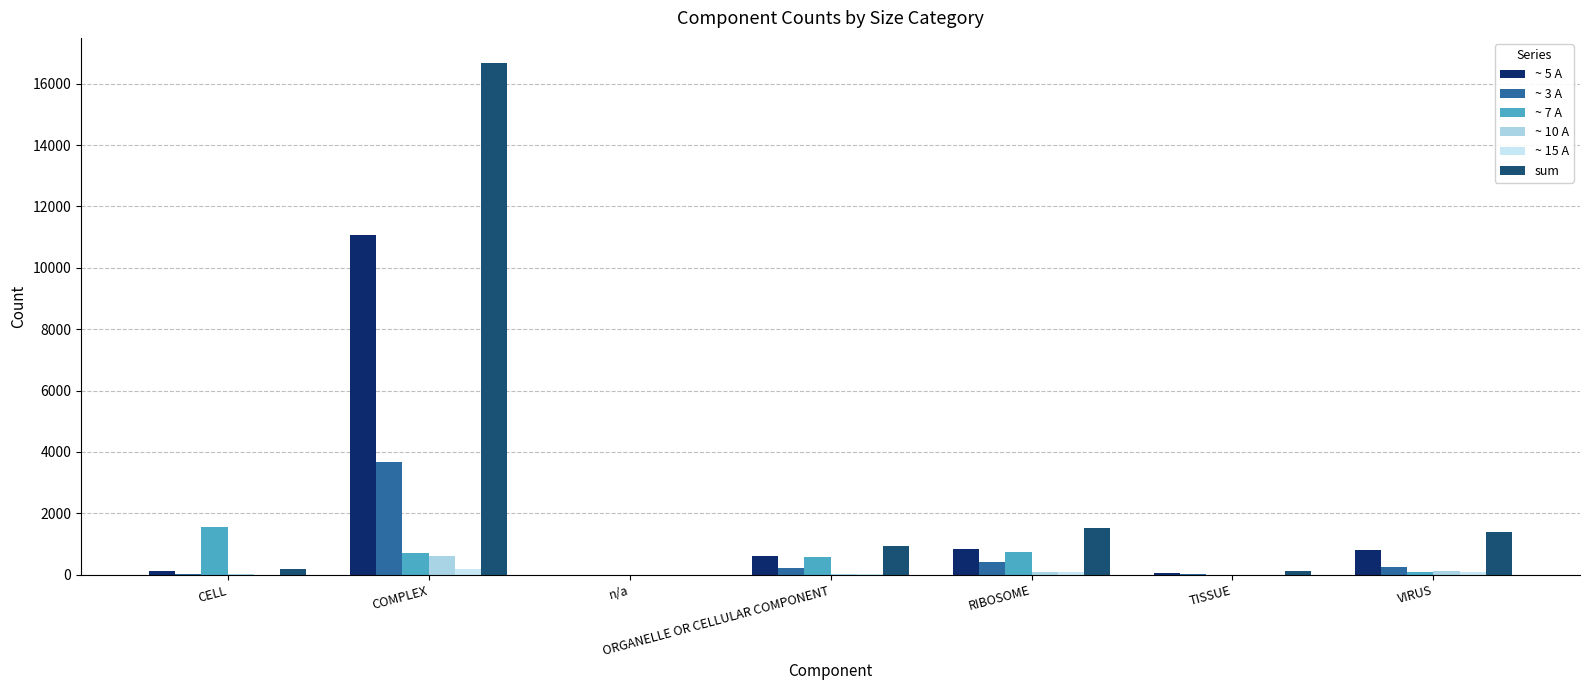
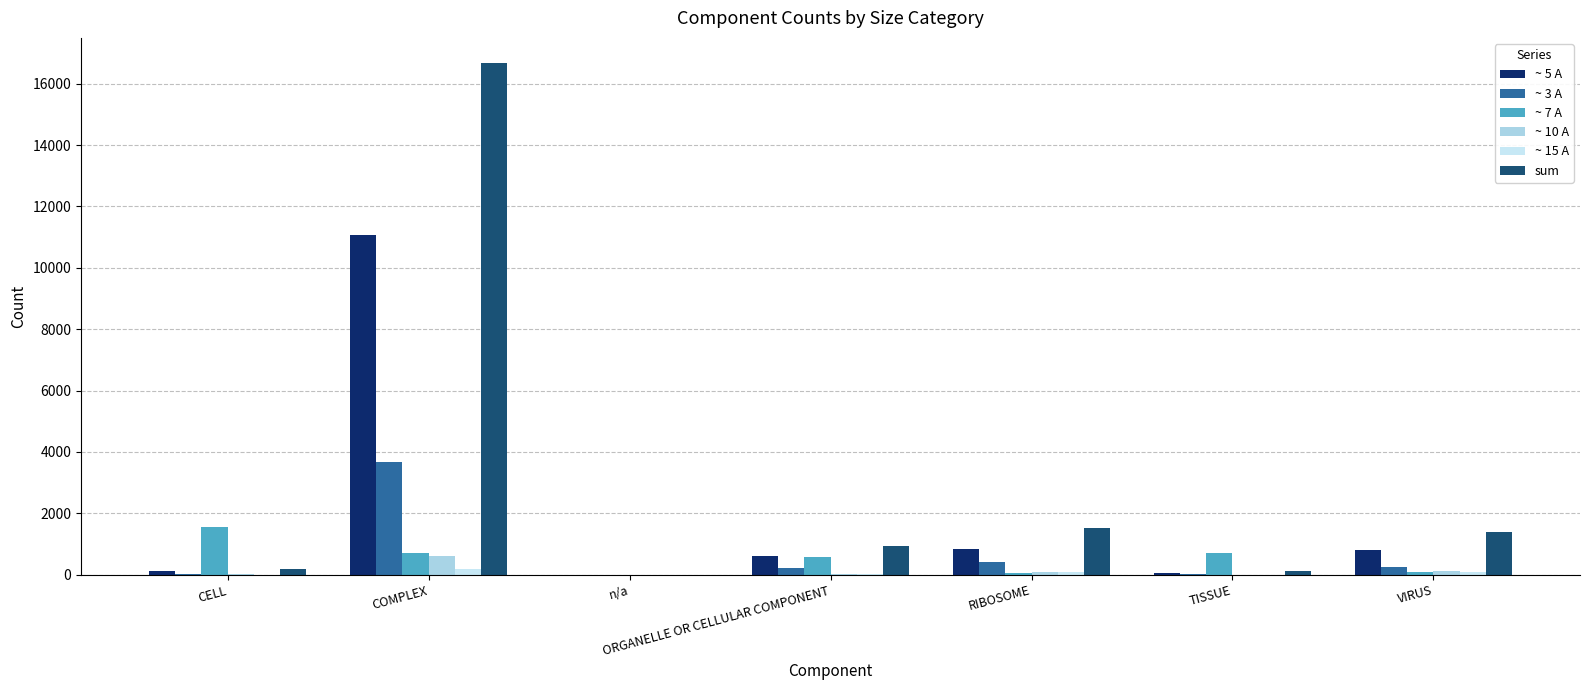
  {
    "~ 7 A": {
      "CELL": 1600,
      "COMPLEX": 700,
      "n/a": 0,
      "ORGANELLE OR CELLULAR COMPONENT": 600,
-     "RIBOSOME": 800,
-     "TISSUE": 0,
+     "RIBOSOME": 100,
+     "TISSUE": 700,
      "VIRUS": 100
    }
  }
